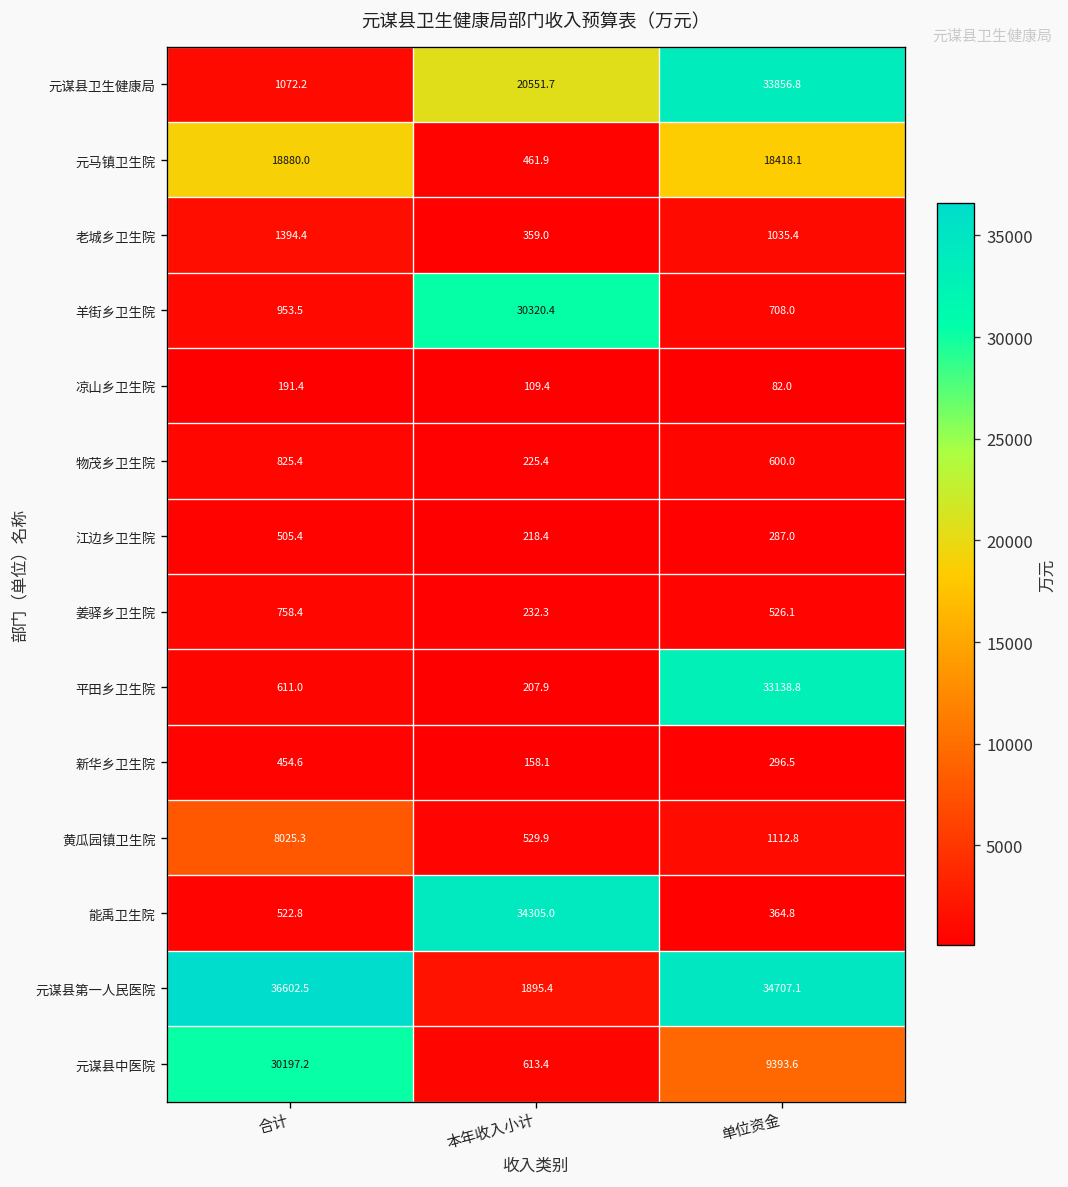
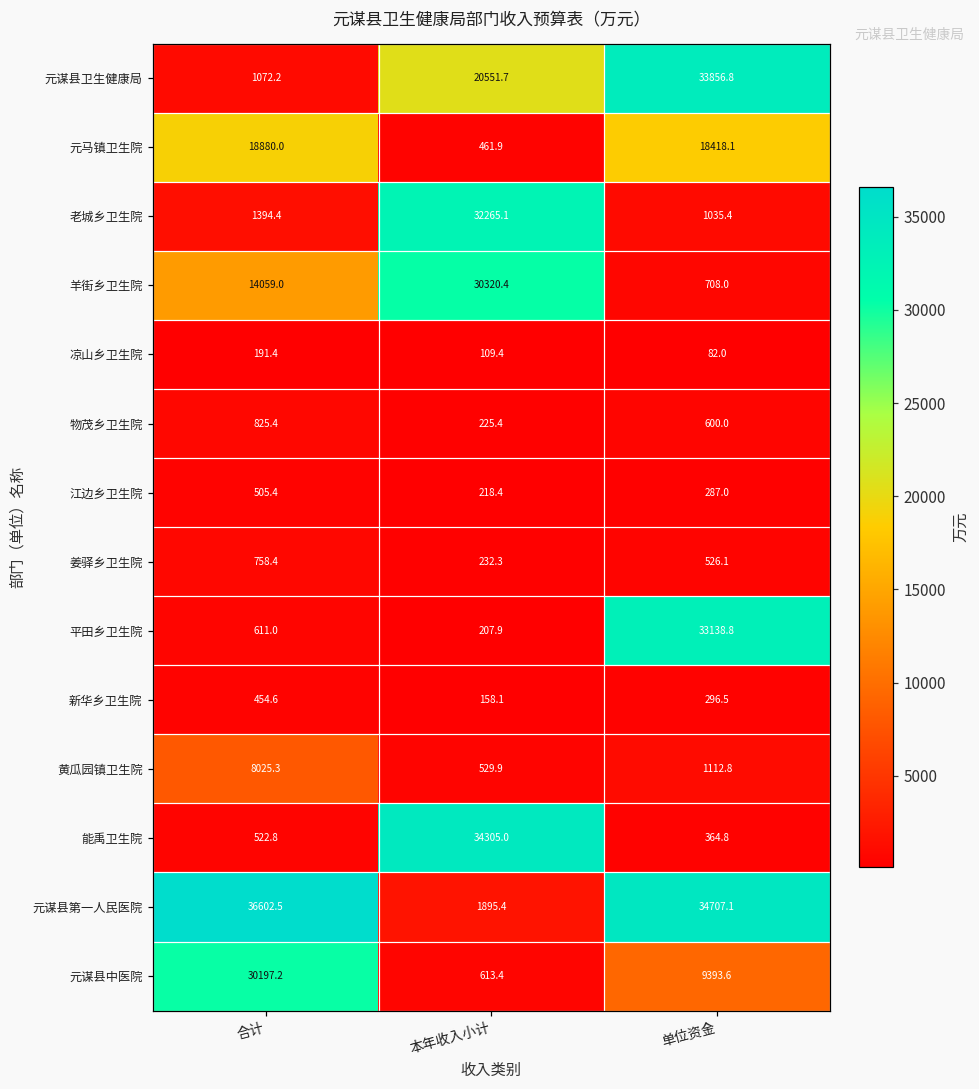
  {
    "元谋县卫生健康局": {
      "合计": 1072.2,
      "本年收入小计": 20551.7,
      "单位资金": 33856.8
    },
    "元马镇卫生院": {
      "合计": 18880.0,
      "本年收入小计": 461.9,
      "单位资金": 18418.1
    },
    "老城乡卫生院": {
      "合计": 1394.4,
-     "本年收入小计": 359.0,
+     "本年收入小计": 32265.1,
      "单位资金": 1035.4
    },
    "羊街乡卫生院": {
-     "合计": 953.5,
+     "合计": 14059.0,
      "本年收入小计": 30320.4,
      "单位资金": 708.0
    },
    "凉山乡卫生院": {
      "合计": 191.4,
      "本年收入小计": 109.4,
      "单位资金": 82.0
    },
    "物茂乡卫生院": {
      "合计": 825.4,
      "本年收入小计": 225.4,
      "单位资金": 600.0
    },
    "江边乡卫生院": {
      "合计": 505.4,
      "本年收入小计": 218.4,
      "单位资金": 287.0
    },
    "姜驿乡卫生院": {
      "合计": 758.4,
      "本年收入小计": 232.3,
      "单位资金": 526.1
    },
    "平田乡卫生院": {
      "合计": 611.0,
      "本年收入小计": 207.9,
      "单位资金": 33138.8
    },
    "新华乡卫生院": {
      "合计": 454.6,
      "本年收入小计": 158.1,
      "单位资金": 296.5
    },
    "黄瓜园镇卫生院": {
      "合计": 8025.3,
      "本年收入小计": 529.9,
      "单位资金": 1112.8
    },
    "能禹卫生院": {
      "合计": 522.8,
      "本年收入小计": 34305.0,
      "单位资金": 364.8
    },
    "元谋县第一人民医院": {
      "合计": 36602.5,
      "本年收入小计": 1895.4,
      "单位资金": 34707.1
    },
    "元谋县中医院": {
      "合计": 30197.2,
      "本年收入小计": 613.4,
      "单位资金": 9393.6
    }
  }
